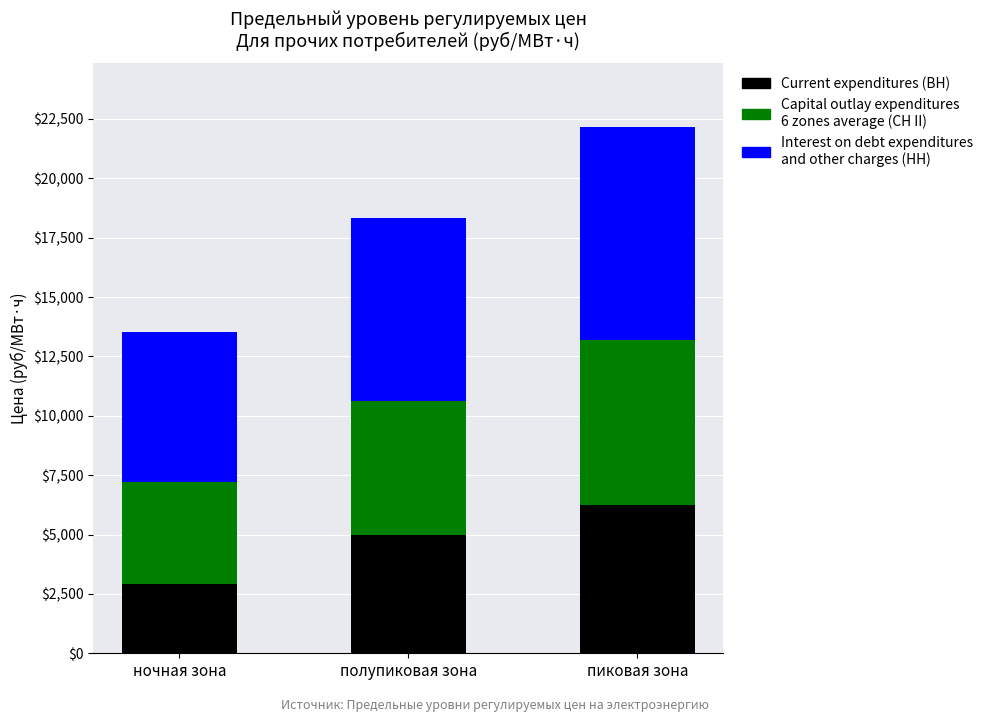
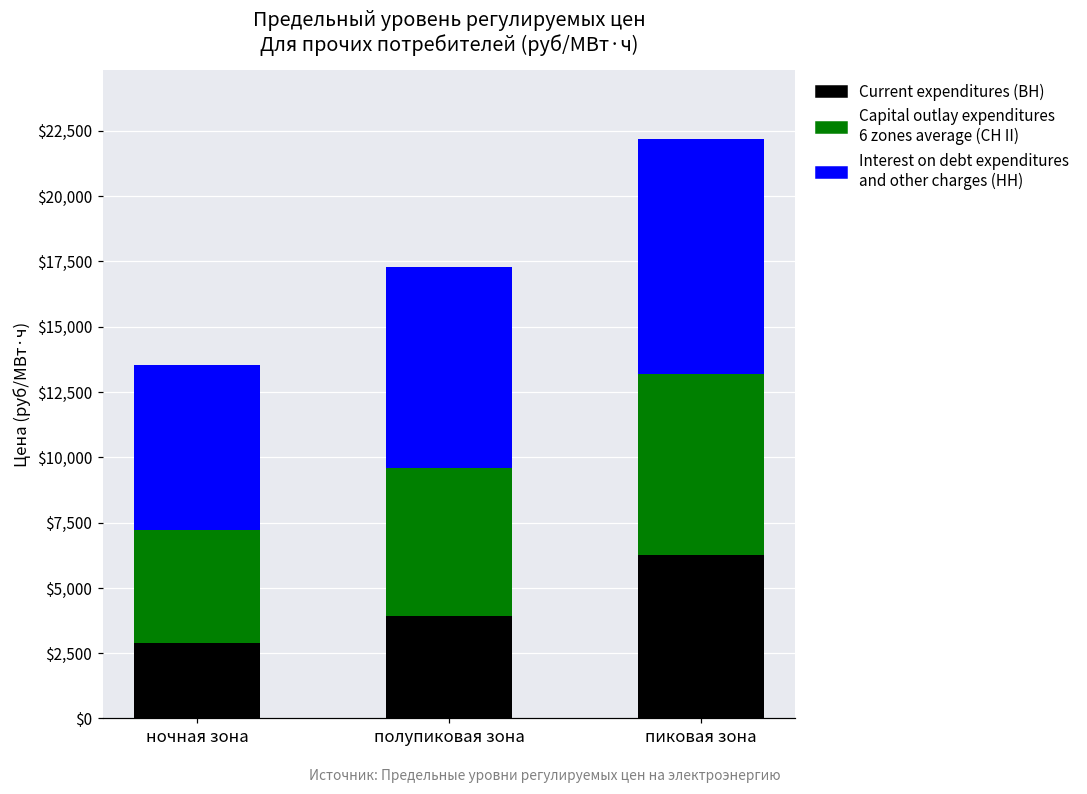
  {
    "Current expenditures (ВН)": {
      "ночная зона": "$2,900",
-     "полупиковая зона": "$5,000",
+     "полупиковая зона": "$3,900",
      "пиковая зона": "$6,300"
    }
  }
